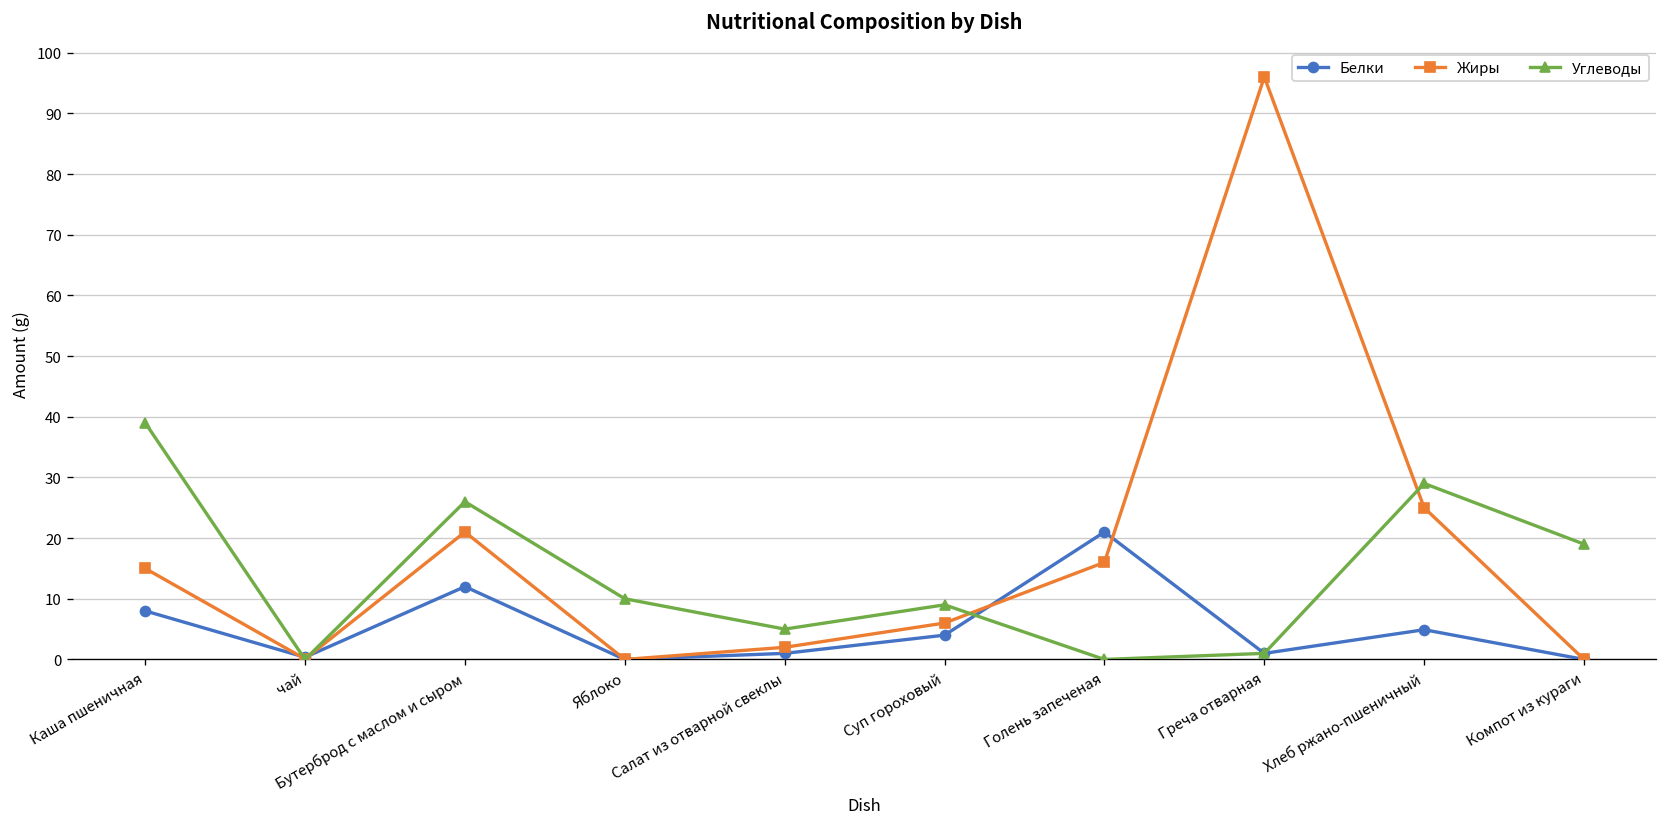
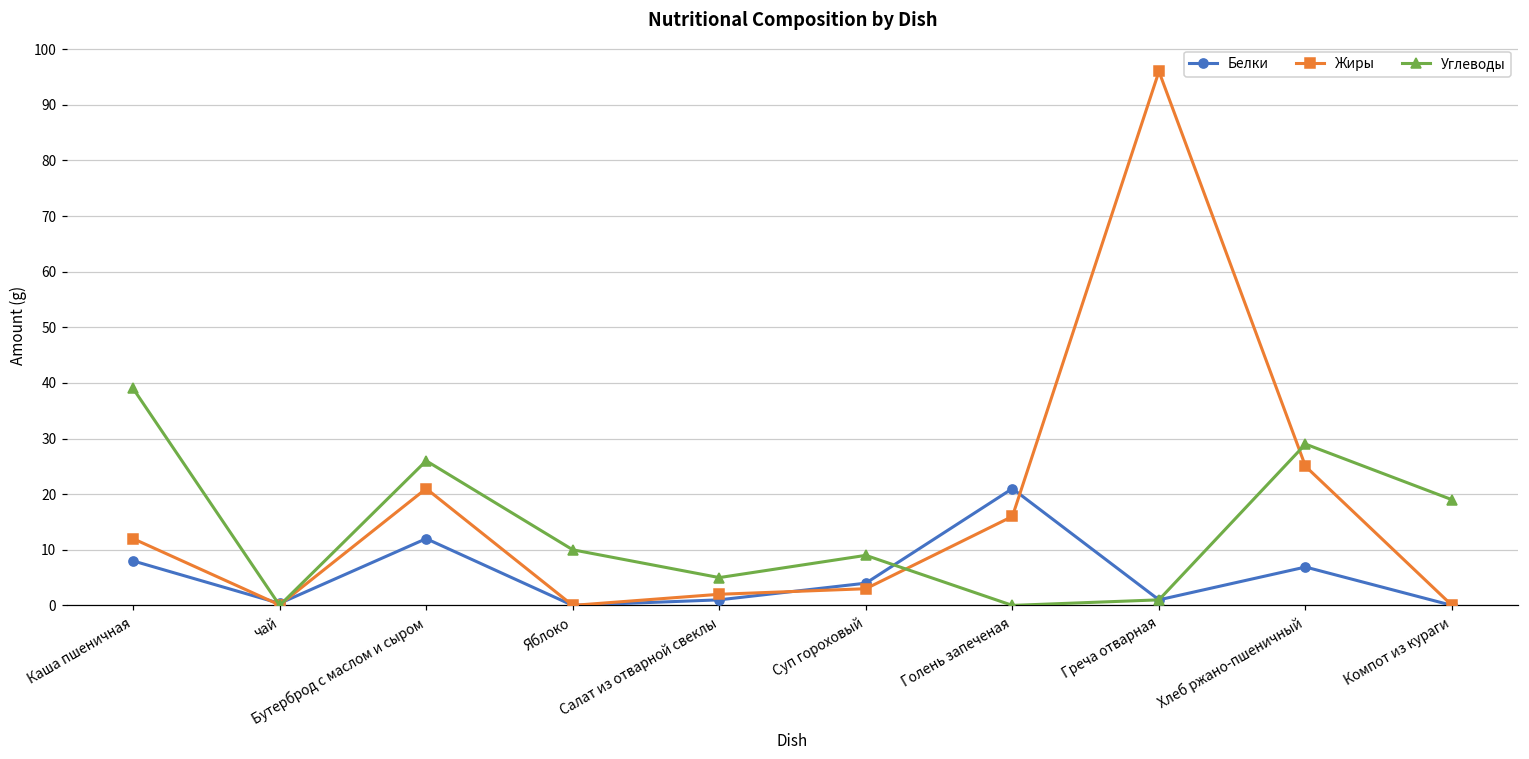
  {
    "Белки": {
      "Каша пшеничная": 8,
      "Бутерброд с маслом и сыром": 12,
      "Салат из отварной свеклы": 1,
      "Суп гороховый": 4,
      "Голень запеченая": 21,
-     "Хлеб ржано-пшеничный": 5
+     "Хлеб ржано-пшеничный": 7
    },
    "Жиры": {
-     "Каша пшеничная": 15,
+     "Каша пшеничная": 12,
      "Бутерброд с маслом и сыром": 21,
      "Салат из отварной свеклы": 2,
-     "Суп гороховый": 6,
+     "Суп гороховый": 3,
      "Голень запеченая": 16,
      "Греча отварная": 96,
      "Хлеб ржано-пшеничный": 25
    },
    "Углеводы": {
      "Каша пшеничная": 39,
      "Бутерброд с маслом и сыром": 26,
      "Яблоко": 10,
      "Салат из отварной свеклы": 5,
      "Суп гороховый": 9,
      "Голень запеченая": 0,
      "Хлеб ржано-пшеничный": 29,
      "Компот из кураги": 19
    }
  }
